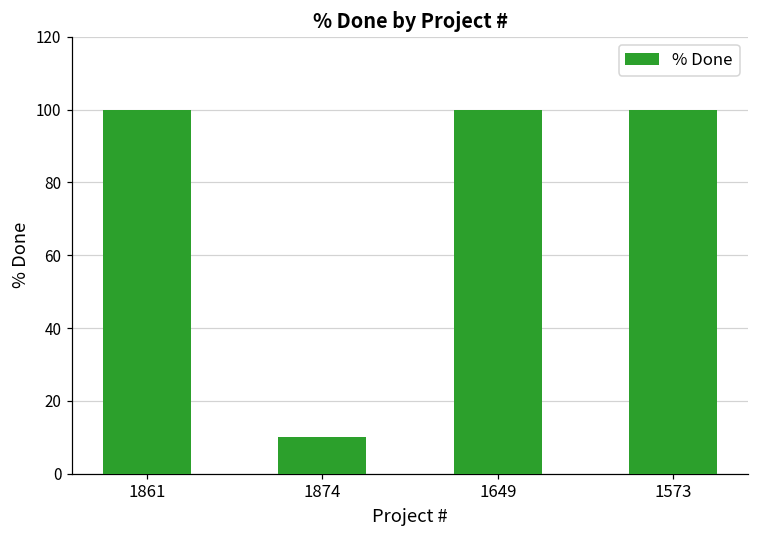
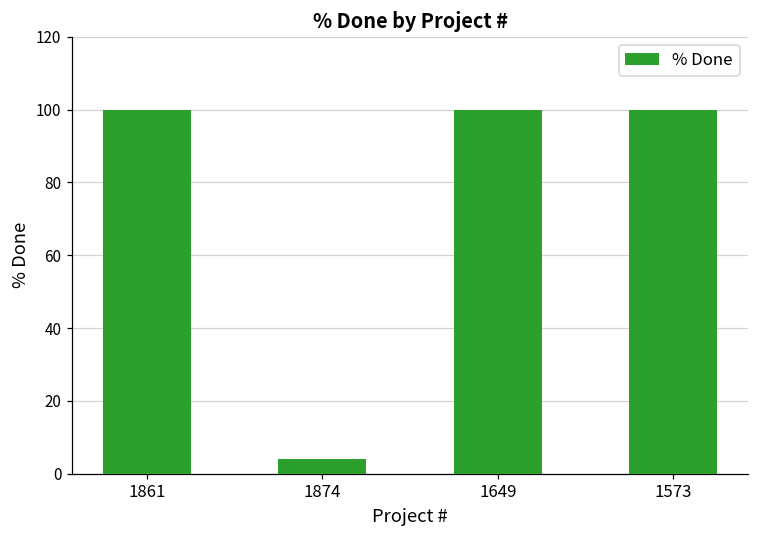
  {
    "1861": 100,
-   "1874": 10,
+   "1874": 4,
    "1649": 100,
    "1573": 100
  }
